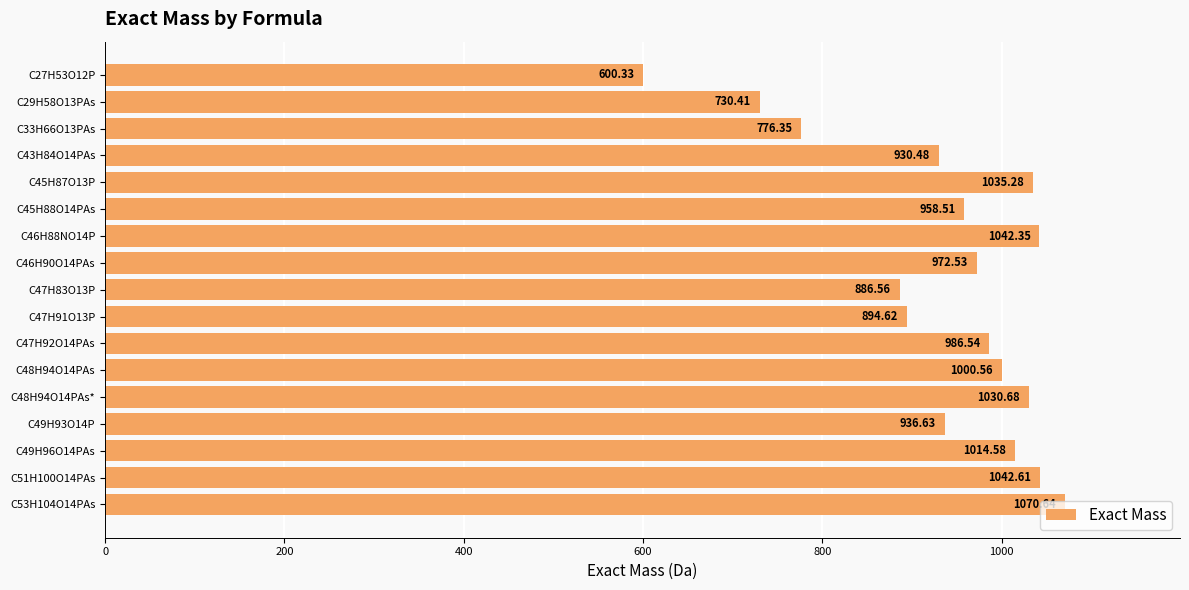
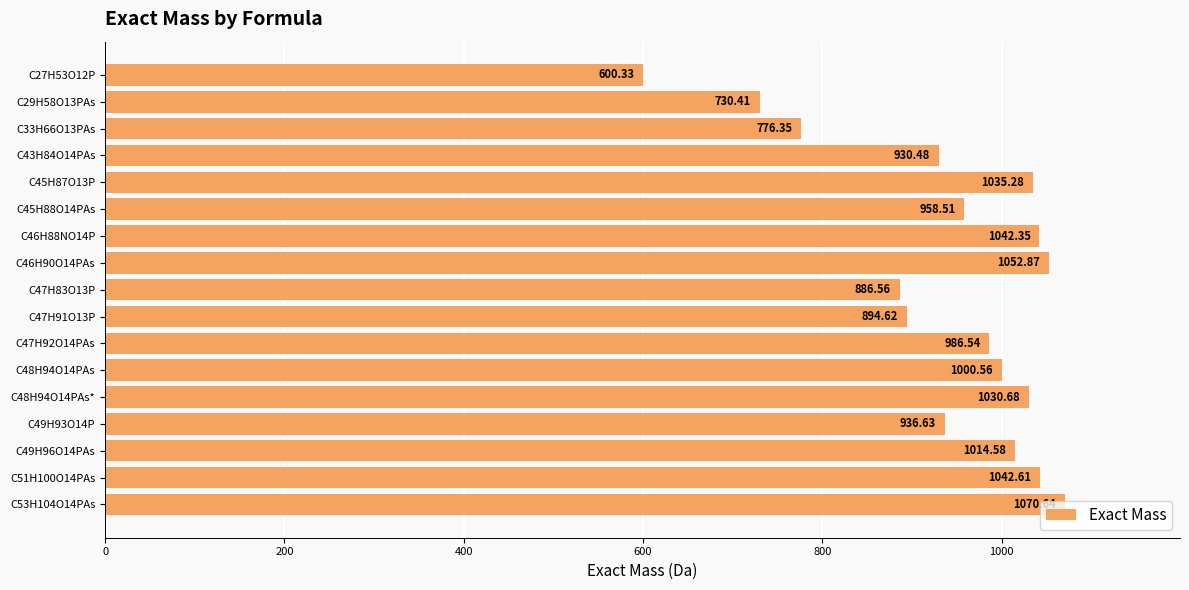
  {
    "C27H53O12P": 600.33,
    "C29H58O13PAs": 730.41,
    "C33H66O13PAs": 776.35,
    "C43H84O14PAs": 930.48,
    "C45H87O13P": 1035.28,
    "C45H88O14PAs": 958.51,
    "C46H88NO14P": 1042.35,
-   "C46H90O14PAs": 972.53,
+   "C46H90O14PAs": 1052.87,
    "C47H83O13P": 886.56,
    "C47H91O13P": 894.62,
    "C47H92O14PAs": 986.54,
    "C48H94O14PAs": 1000.56,
    "C48H94O14PAs*": 1030.68,
    "C49H93O14P": 936.63,
    "C49H96O14PAs": 1014.58,
    "C51H100O14PAs": 1042.61
  }
